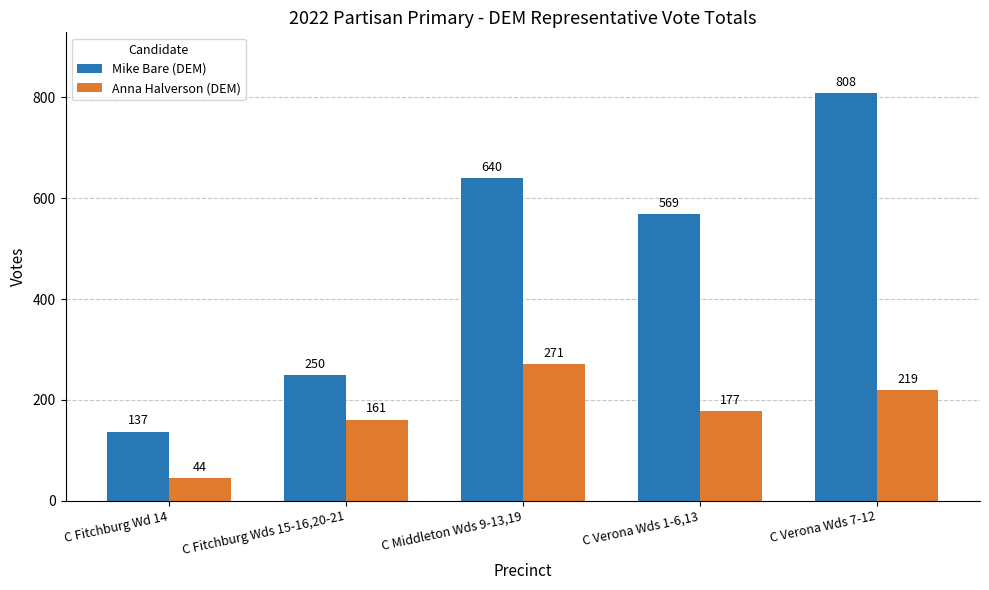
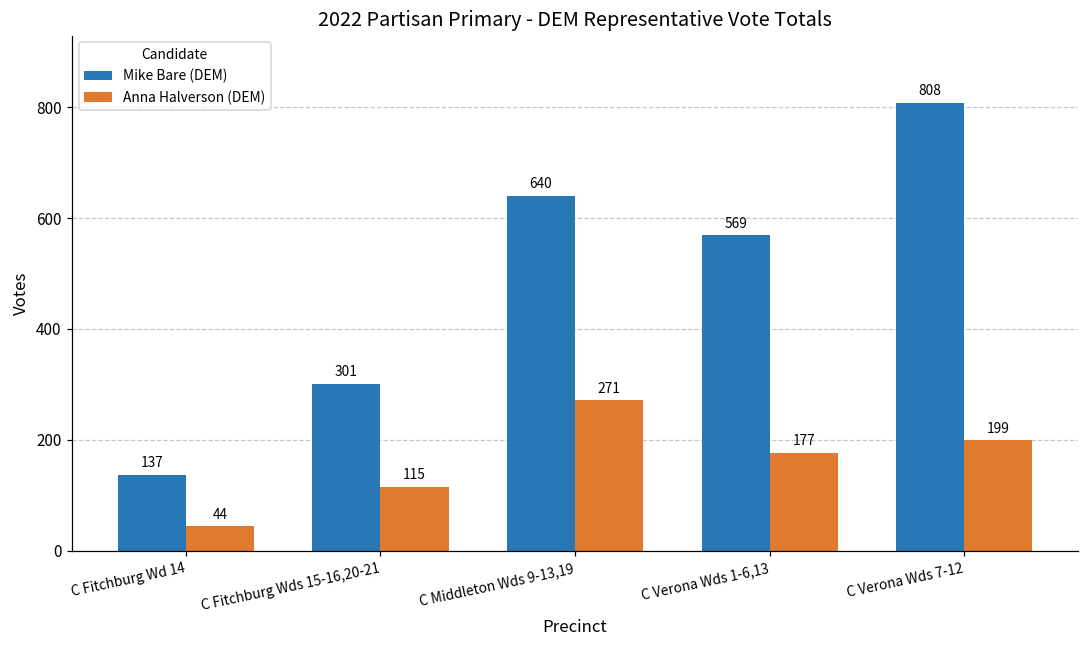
  {
    "Mike Bare (DEM)": {
      "C Fitchburg Wd 14": 137,
-     "C Fitchburg Wds 15-16,20-21": 250,
+     "C Fitchburg Wds 15-16,20-21": 301,
      "C Middleton Wds 9-13,19": 640,
      "C Verona Wds 1-6,13": 569,
      "C Verona Wds 7-12": 808
    },
    "Anna Halverson (DEM)": {
      "C Fitchburg Wd 14": 44,
-     "C Fitchburg Wds 15-16,20-21": 161,
+     "C Fitchburg Wds 15-16,20-21": 115,
      "C Middleton Wds 9-13,19": 271,
      "C Verona Wds 1-6,13": 177,
-     "C Verona Wds 7-12": 219
+     "C Verona Wds 7-12": 199
    }
  }
